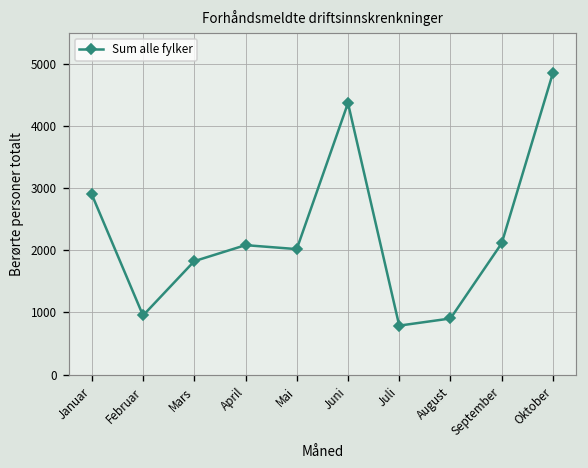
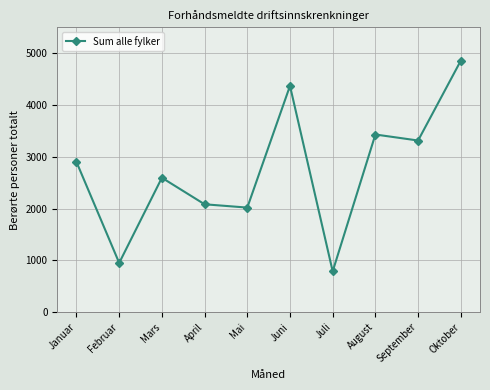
  {
    "Januar": 2900,
    "Februar": 1000,
-   "Mars": 1800,
+   "Mars": 2600,
    "April": 2100,
    "Mai": 2000,
    "Juni": 4400,
    "Juli": 800,
-   "August": 900,
-   "September": 2100,
+   "August": 3400,
+   "September": 3300,
    "Oktober": 4900
  }
